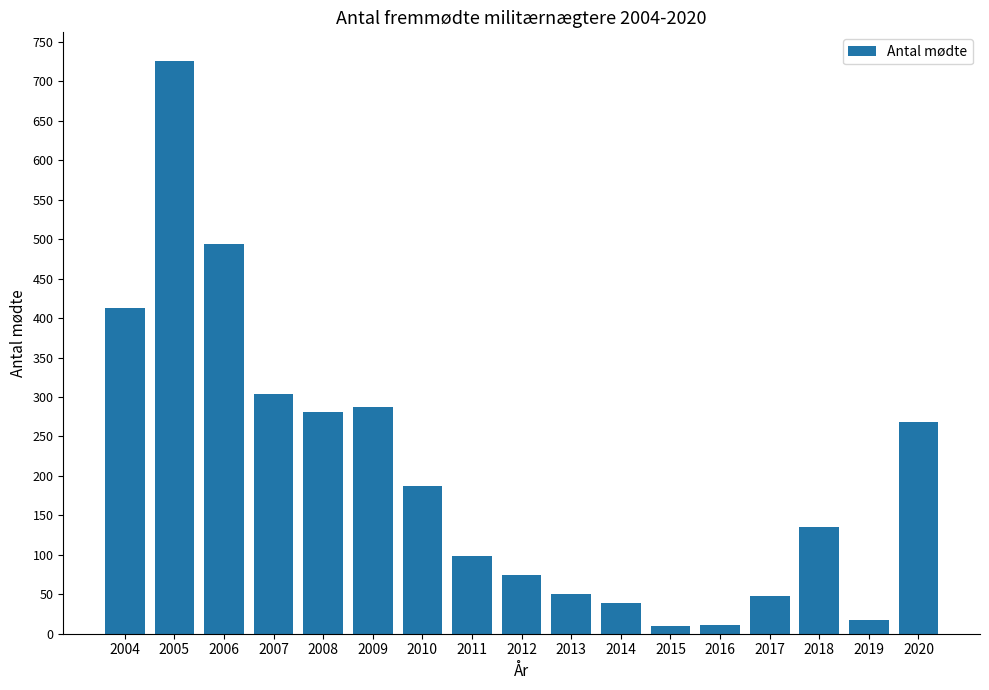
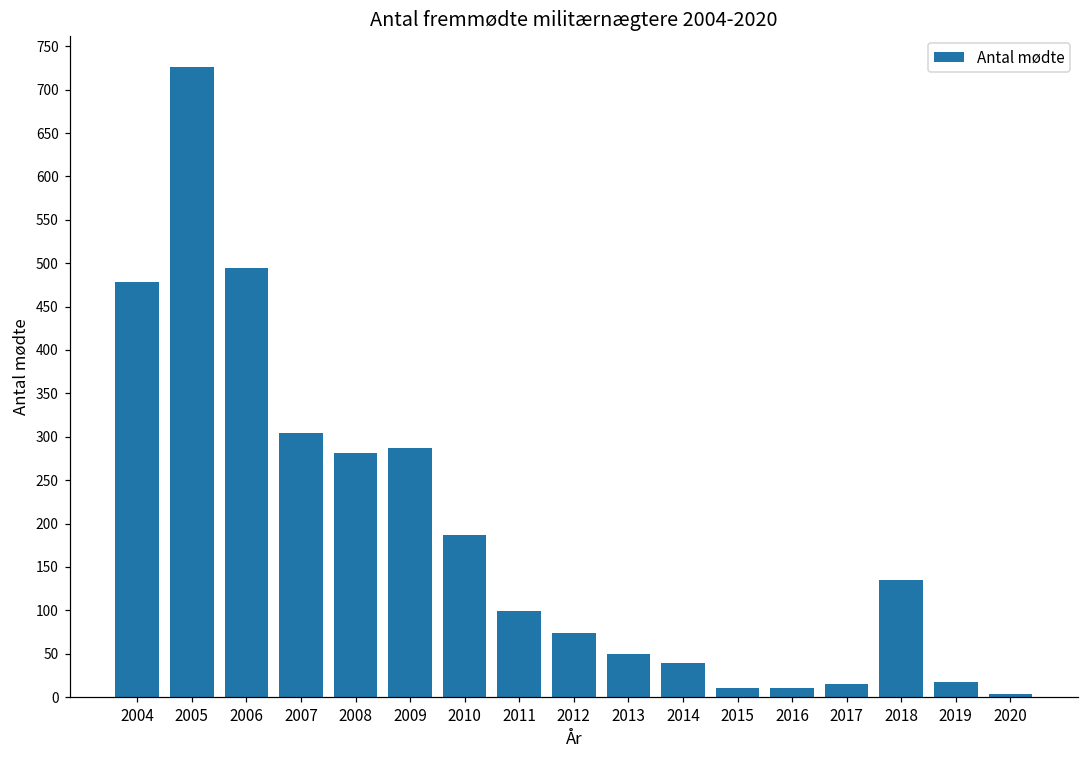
  {
-   "2004": 410,
+   "2004": 480,
    "2005": 730,
    "2006": 490,
    "2007": 300,
    "2008": 280,
    "2009": 290,
    "2010": 190,
    "2011": 100,
    "2012": 70,
    "2013": 50,
    "2014": 40,
    "2015": 10,
    "2016": 10,
-   "2017": 50,
+   "2017": 20,
    "2018": 140,
    "2019": 20,
-   "2020": 270
+   "2020": 0
  }
